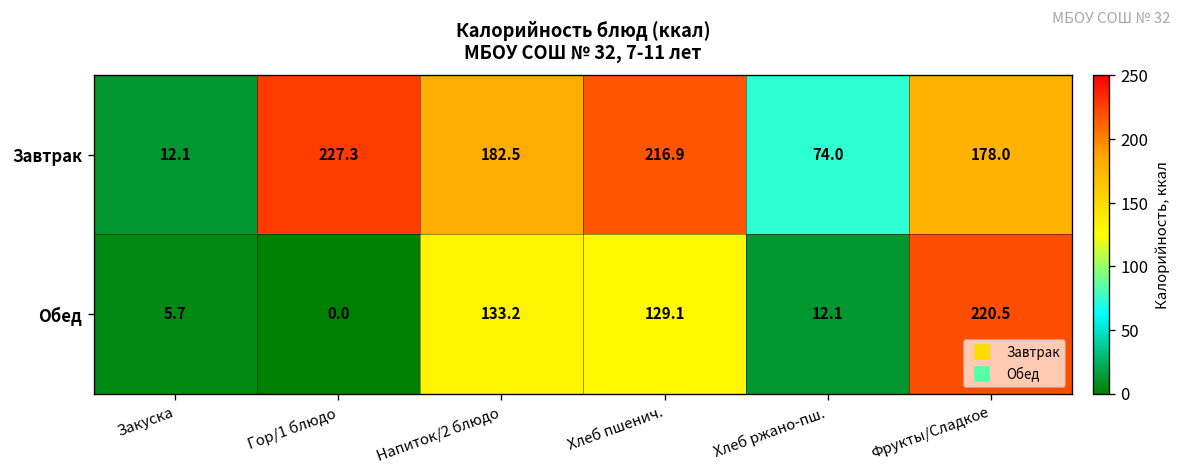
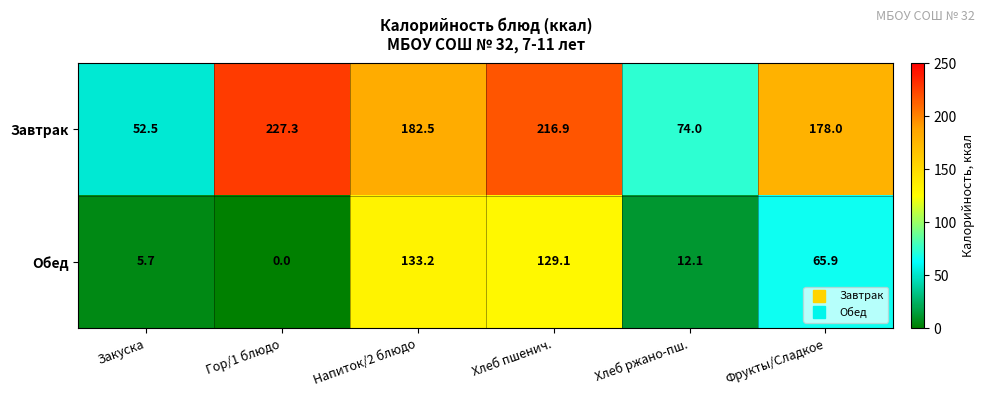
  {
    "Завтрак": {
-     "Закуска": 12.1,
+     "Закуска": 52.5,
      "Гор/1 блюдо": 227.3,
      "Напиток/2 блюдо": 182.5,
      "Хлеб пшенич.": 216.9,
      "Хлеб ржано-пш.": 74.0,
      "Фрукты/Сладкое": 178.0
    },
    "Обед": {
      "Закуска": 5.7,
      "Гор/1 блюдо": 0.0,
      "Напиток/2 блюдо": 133.2,
      "Хлеб пшенич.": 129.1,
      "Хлеб ржано-пш.": 12.1,
-     "Фрукты/Сладкое": 220.5
+     "Фрукты/Сладкое": 65.9
    }
  }
